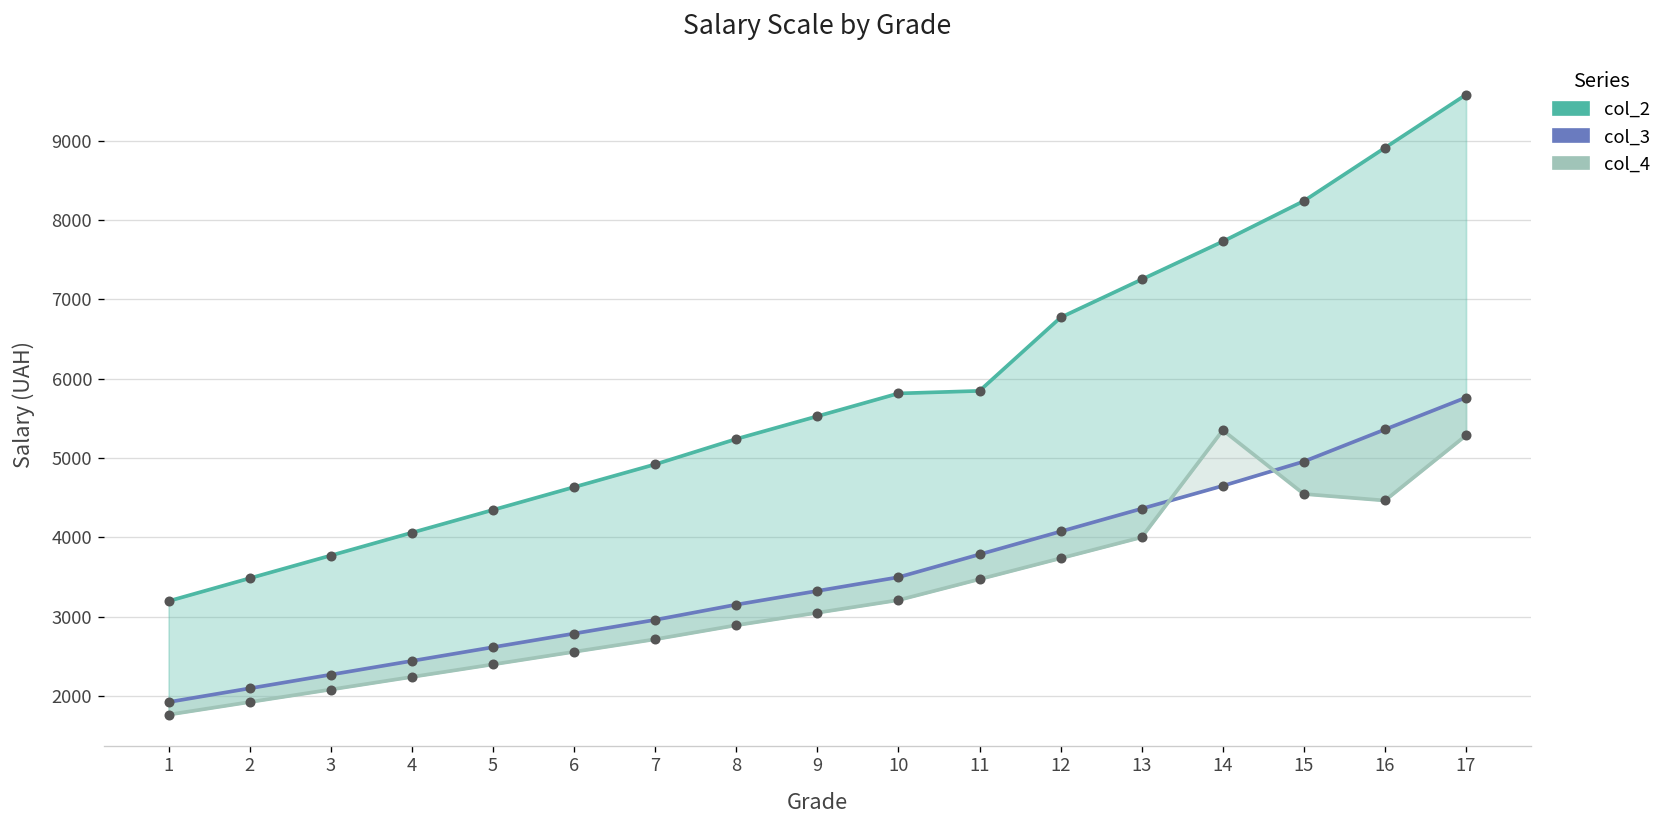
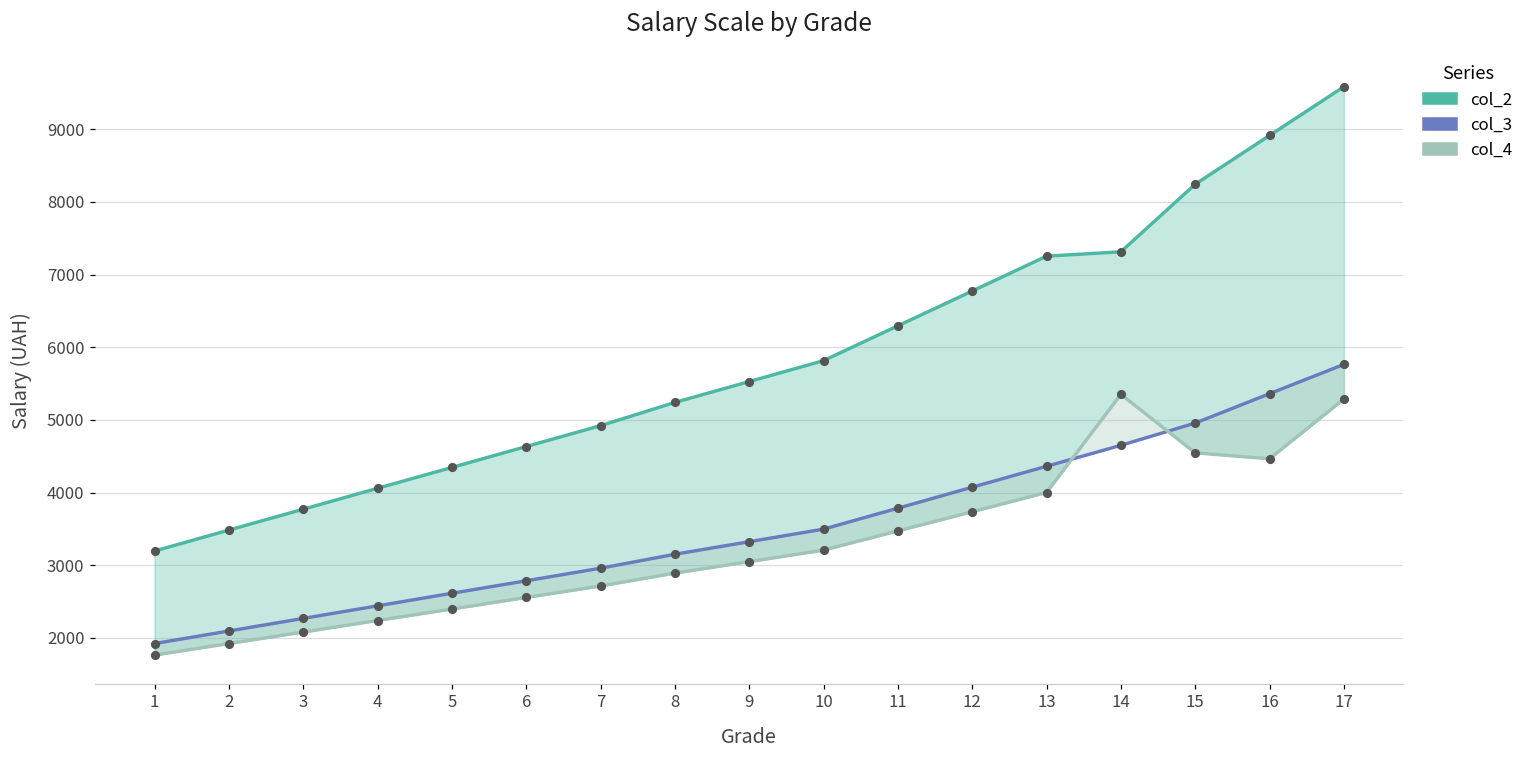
  {
    "col_2": {
      "1": 3200,
      "2": 3500,
      "3": 3800,
      "4": 4100,
      "5": 4300,
      "6": 4600,
      "7": 4900,
      "8": 5200,
      "9": 5500,
      "10": 5800,
-     "11": 5800,
+     "11": 6300,
      "12": 6800,
      "13": 7300,
-     "14": 7700,
+     "14": 7300,
      "15": 8200,
      "16": 8900,
      "17": 9600
    },
    "col_3": {
      "14": 4600
    }
  }
